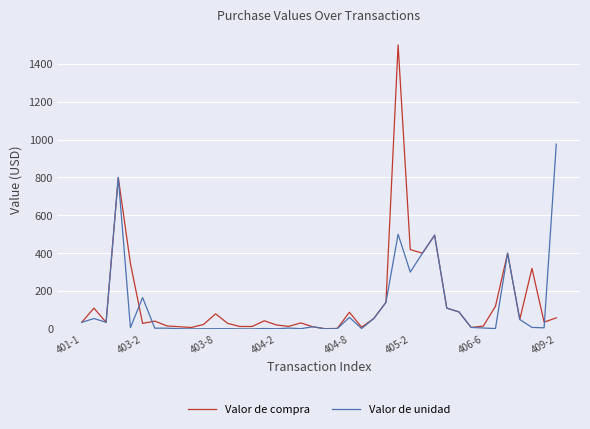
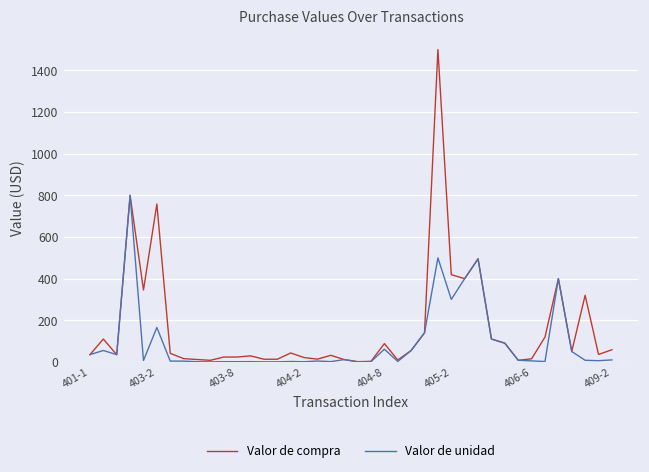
  {
    "Valor de compra": {
-     "403-2": 30,
-     "403-8": 80,
+     "403-2": 760,
+     "403-8": 20,
      "404-2": 20,
      "404-8": 90,
      "405-2": 420,
      "409-2": 60
    },
    "Valor de unidad": {
      "403-2": 170,
      "403-8": 0,
      "404-2": 0,
      "404-8": 60,
      "405-2": 300,
-     "409-2": 980
+     "409-2": 10
    }
  }
